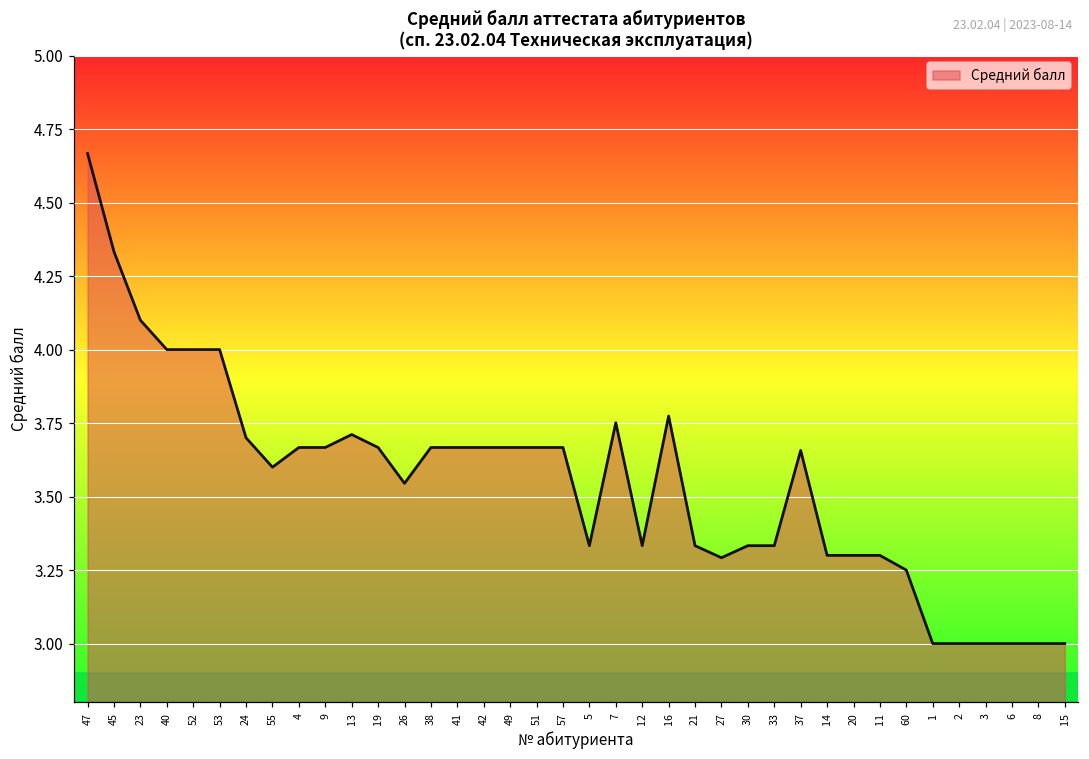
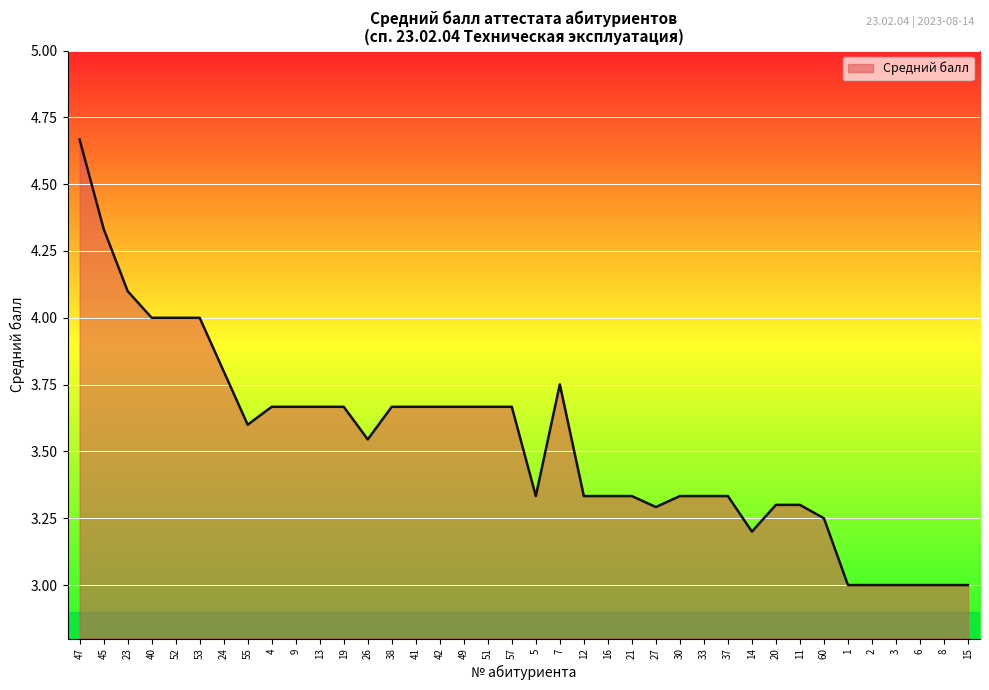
  {
    "47": 4.67,
    "45": 4.33,
    "23": 4.10,
    "40": 4.00,
    "52": 4.00,
    "53": 4.00,
-   "24": 3.7,
+   "24": 3.8,
    "55": 3.60,
    "4": 3.67,
    "9": 3.67,
-   "13": 3.71,
+   "13": 3.67,
    "19": 3.67,
    "26": 3.55,
    "38": 3.67,
    "41": 3.67,
    "42": 3.67,
    "49": 3.67,
    "51": 3.67,
    "57": 3.67,
    "5": 3.33,
    "7": 3.75,
    "12": 3.33,
-   "16": 3.77,
+   "16": 3.33,
    "21": 3.33,
    "27": 3.29,
    "30": 3.33,
    "33": 3.33,
-   "37": 3.66,
-   "14": 3.3,
+   "37": 3.33,
+   "14": 3.2,
    "20": 3.30,
    "11": 3.30,
    "60": 3.25,
    "1": 3.00,
    "2": 3.00,
    "3": 3.00,
    "6": 3.00,
    "8": 3.00,
    "15": 3.00
  }
